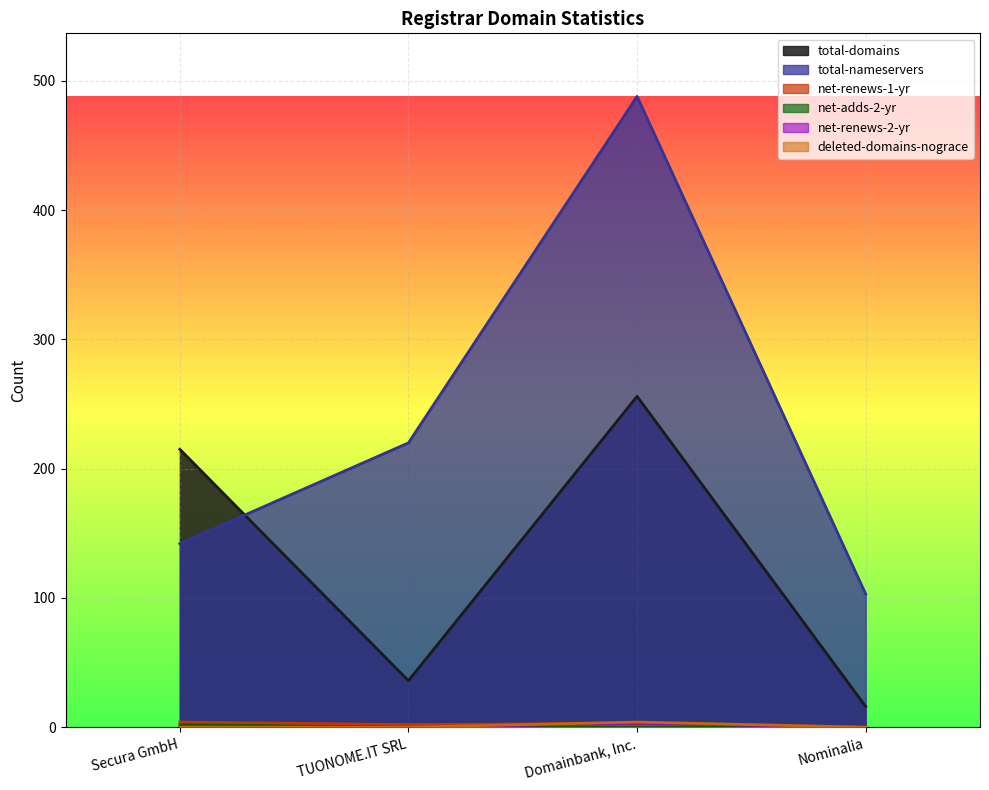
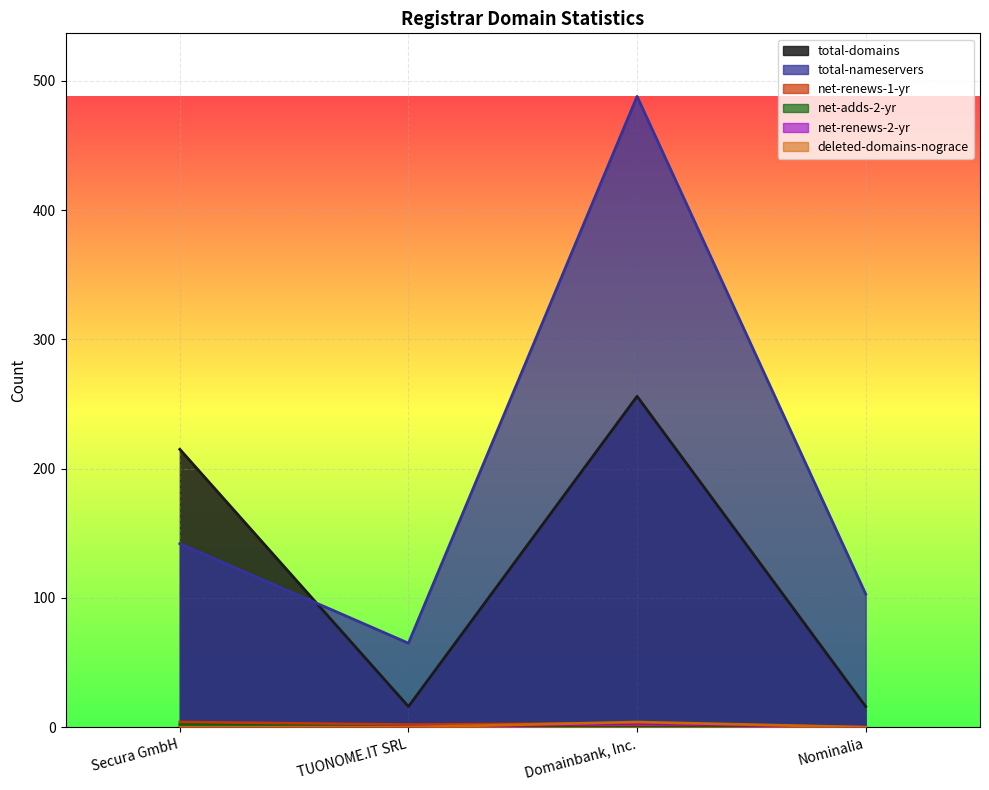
  {
    "total-domains": {
      "Secura GmbH": 215,
-     "TUONOME.IT SRL": 36,
+     "TUONOME.IT SRL": 16,
      "Domainbank, Inc.": 256,
      "Nominalia": 16
    },
    "total-nameservers": {
      "Secura GmbH": 142,
-     "TUONOME.IT SRL": 220,
+     "TUONOME.IT SRL": 65,
      "Domainbank, Inc.": 488,
      "Nominalia": 103
    },
    "net-adds-2-yr": {
      "Secura GmbH": 2,
      "Domainbank, Inc.": 0
    }
  }
